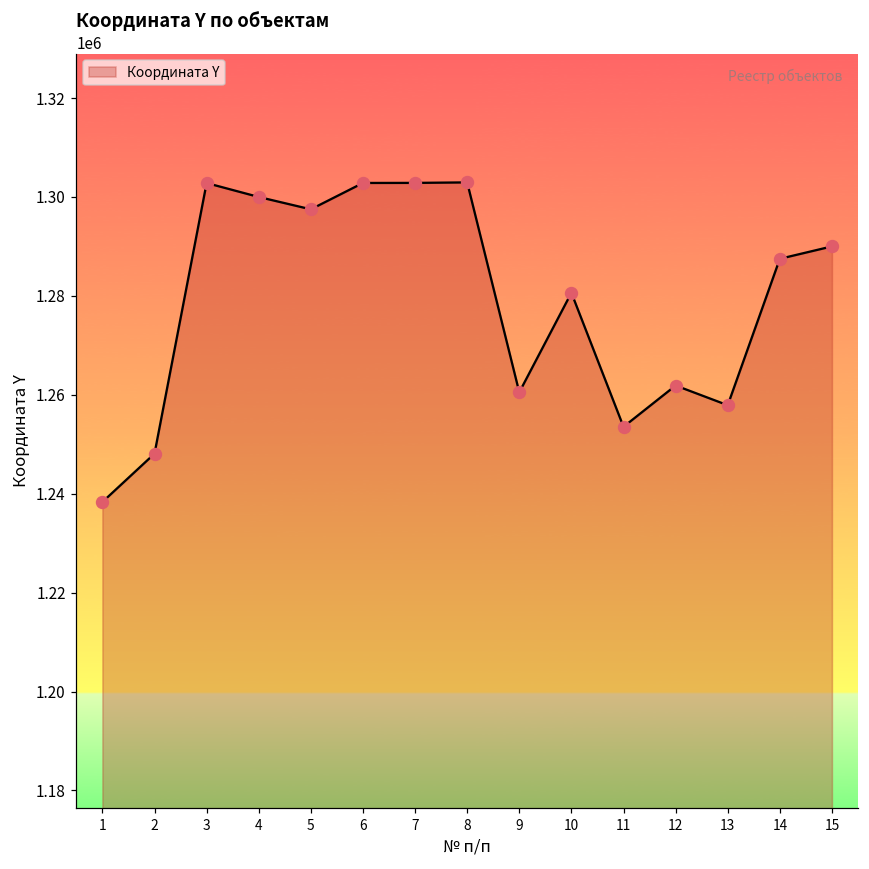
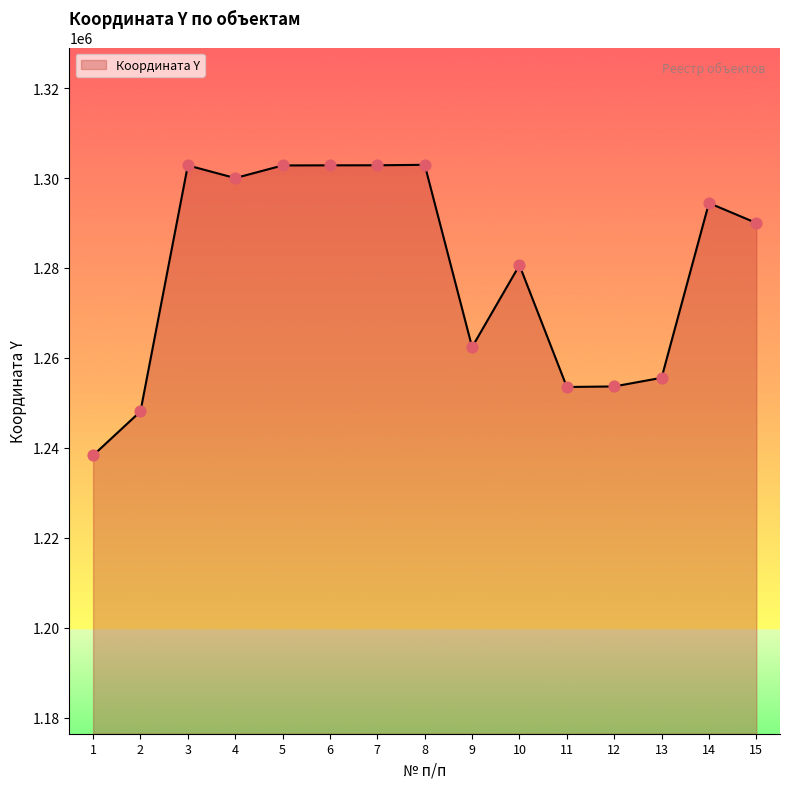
  {
    "1": 1238000,
    "2": 1248000,
    "3": 1303000,
    "4": 1300000,
-   "5": 1298000,
+   "5": 1303000,
    "6": 1303000,
    "7": 1303000,
    "8": 1303000,
-   "9": 1261000,
+   "9": 1262000,
    "10": 1281000,
    "11": 1254000,
-   "12": 1262000,
-   "13": 1258000,
-   "14": 1288000,
+   "12": 1254000,
+   "13": 1256000,
+   "14": 1294000,
    "15": 1290000
  }
